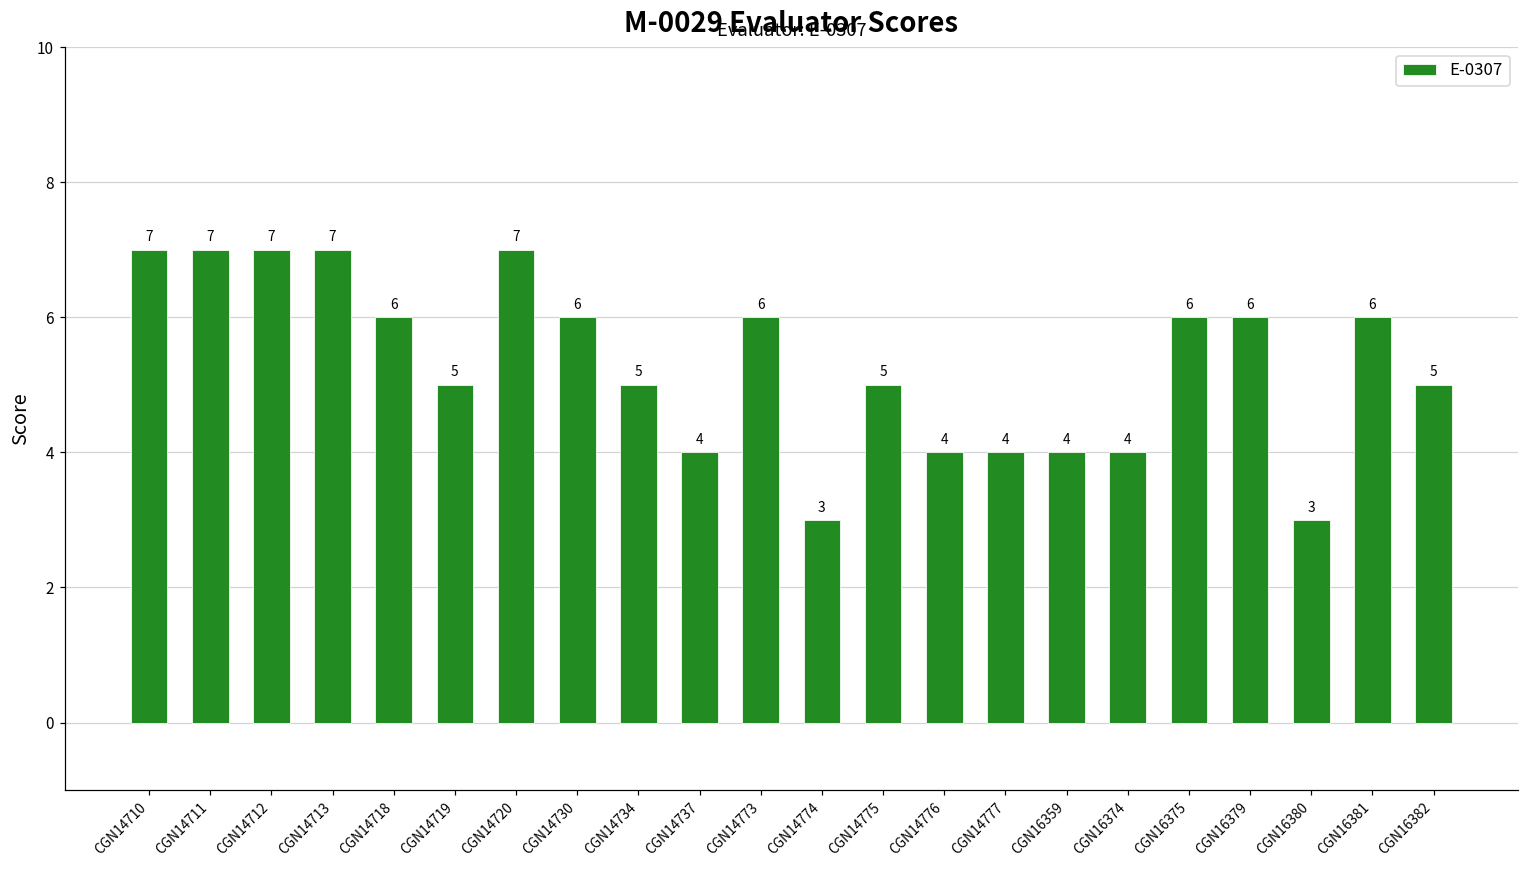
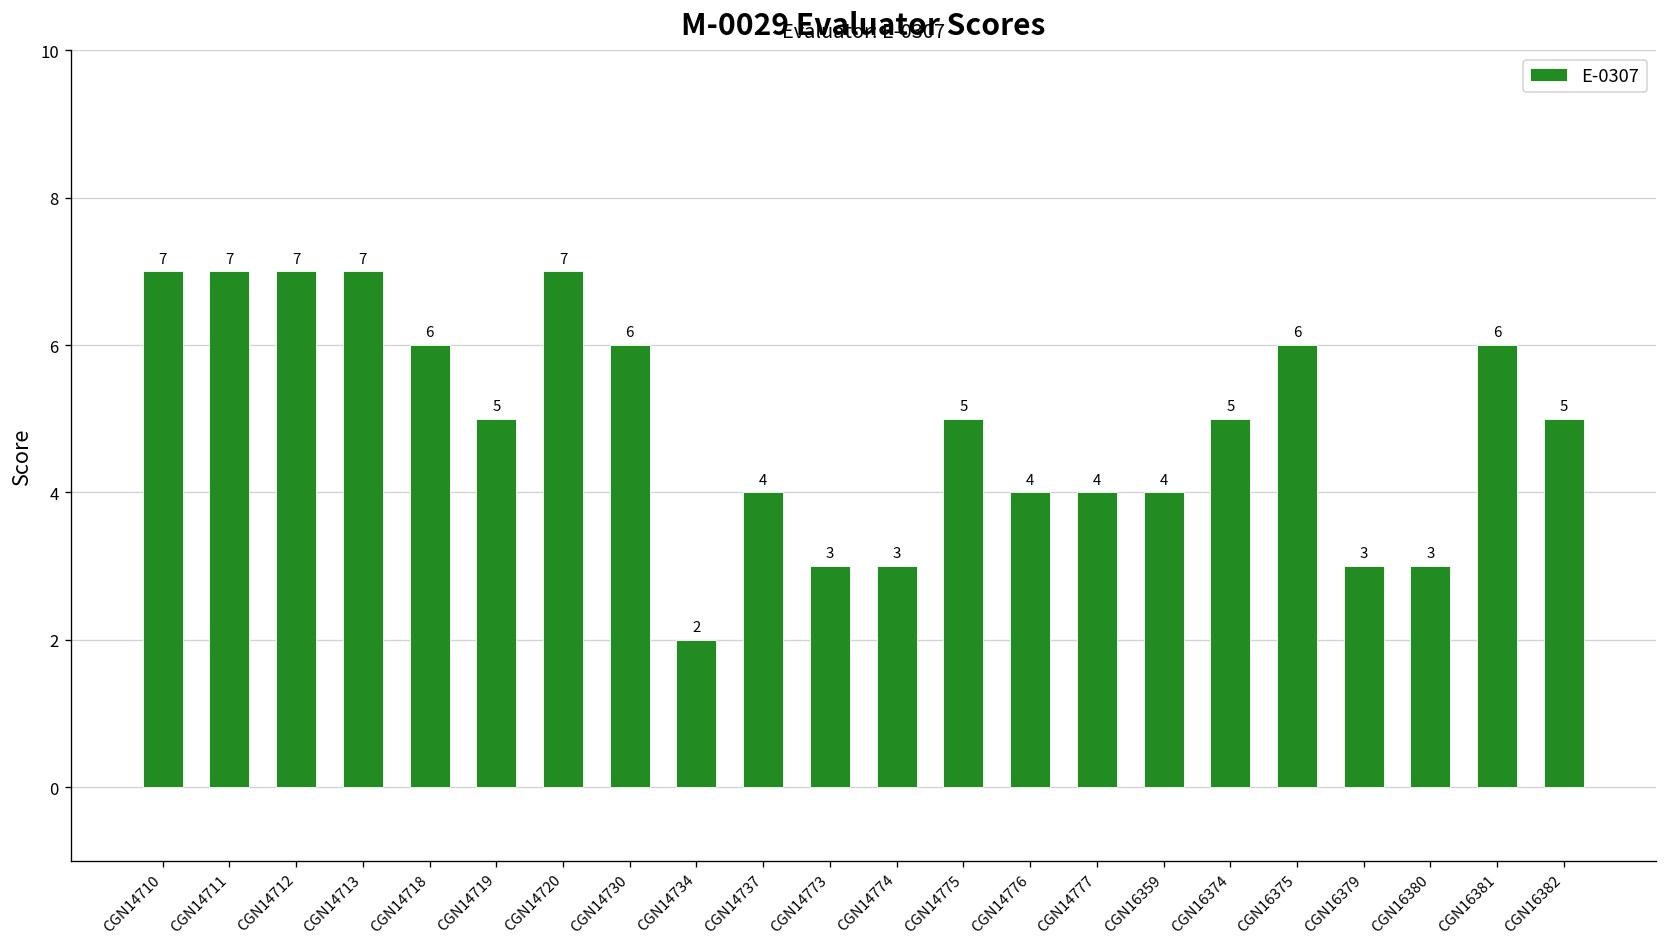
  {
    "CGN14710": 7,
    "CGN14711": 7,
    "CGN14712": 7,
    "CGN14713": 7,
    "CGN14718": 6,
    "CGN14719": 5,
    "CGN14720": 7,
    "CGN14730": 6,
-   "CGN14734": 5,
+   "CGN14734": 2,
    "CGN14737": 4,
-   "CGN14773": 6,
+   "CGN14773": 3,
    "CGN14774": 3,
    "CGN14775": 5,
    "CGN14776": 4,
    "CGN14777": 4,
    "CGN16359": 4,
-   "CGN16374": 4,
+   "CGN16374": 5,
    "CGN16375": 6,
-   "CGN16379": 6,
+   "CGN16379": 3,
    "CGN16380": 3,
    "CGN16381": 6,
    "CGN16382": 5
  }
